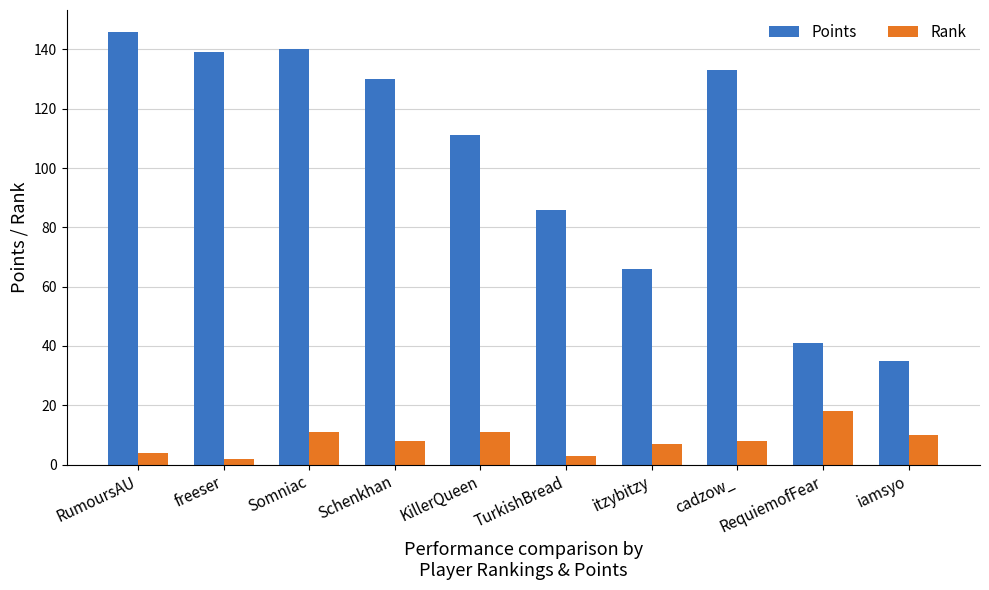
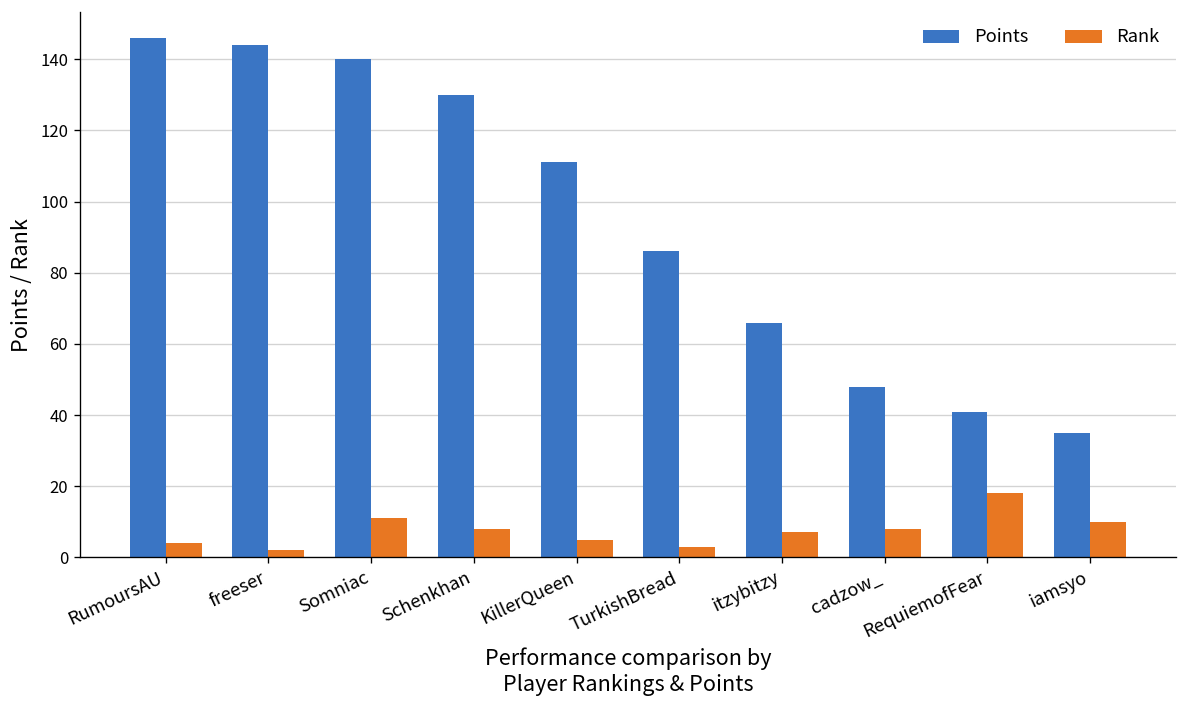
  {
    "Points": {
      "RumoursAU": 146,
-     "freeser": 139,
+     "freeser": 144,
      "Somniac": 140,
      "Schenkhan": 130,
      "KillerQueen": 111,
      "TurkishBread": 86,
      "itzybitzy": 66,
-     "cadzow_": 133,
+     "cadzow_": 48,
      "RequiemofFear": 41,
      "iamsyo": 35
    },
    "Rank": {
      "RumoursAU": 4,
      "freeser": 2,
      "Somniac": 11,
      "Schenkhan": 8,
-     "KillerQueen": 11,
+     "KillerQueen": 5,
      "TurkishBread": 3,
      "itzybitzy": 7,
      "cadzow_": 8,
      "RequiemofFear": 18,
      "iamsyo": 10
    }
  }
